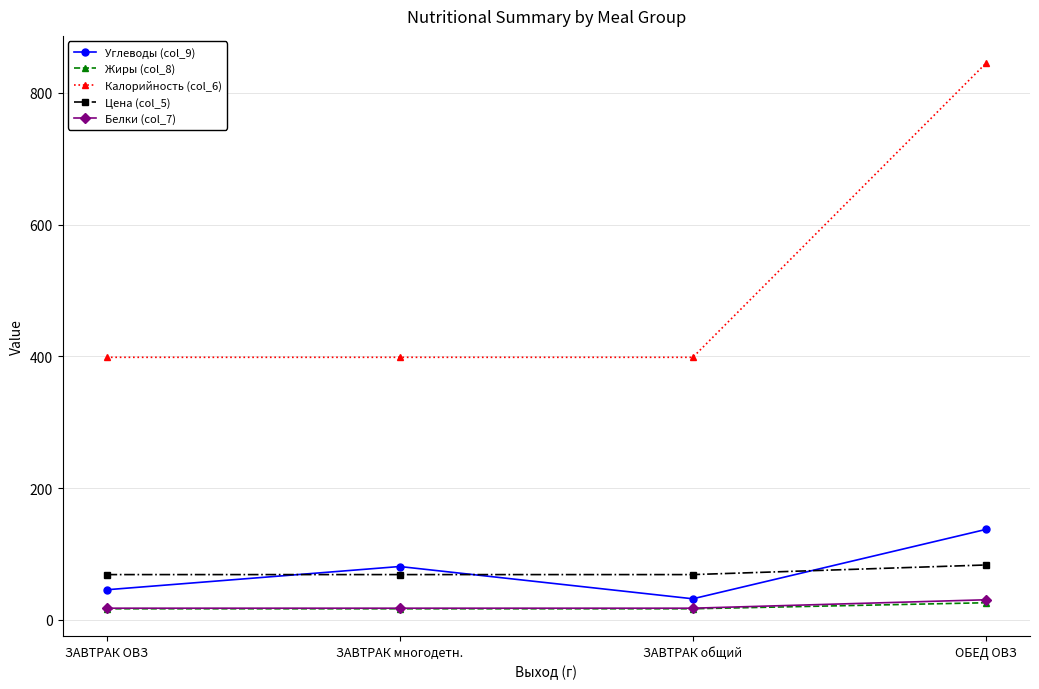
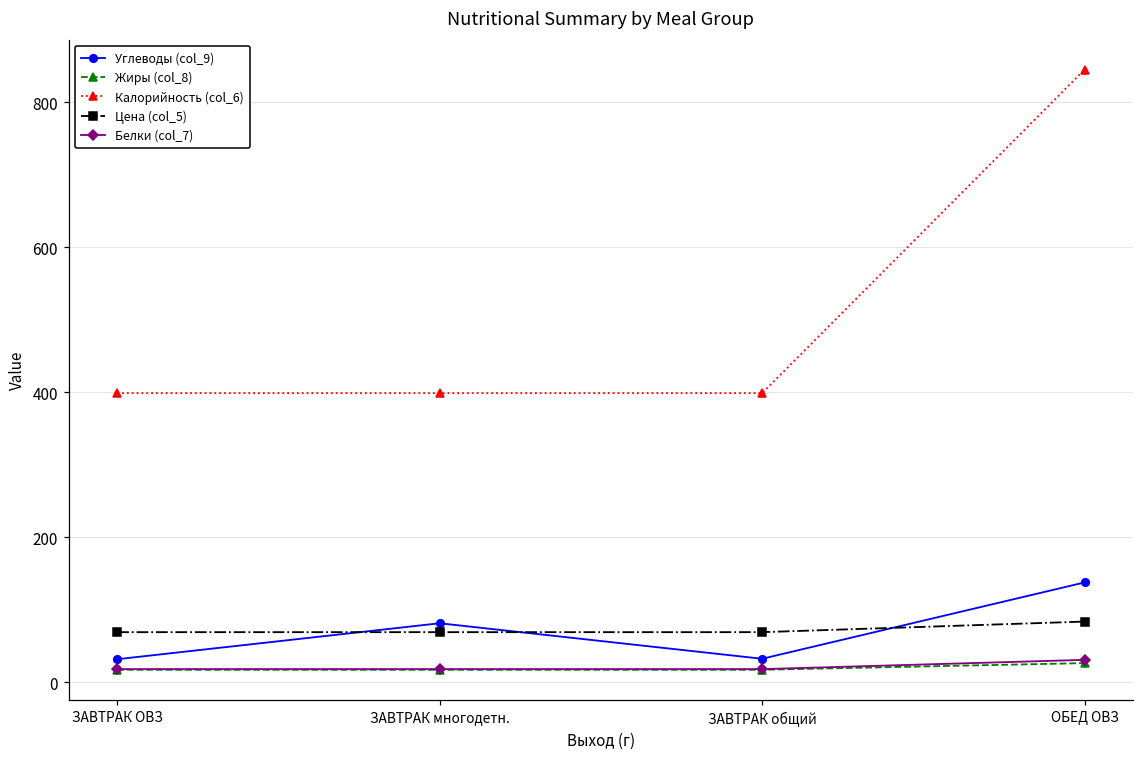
  {
    "Углеводы (col_9)": {
-     "ЗАВТРАК ОВЗ": 50,
+     "ЗАВТРАК ОВЗ": 30,
      "ЗАВТРАК многодетн.": 80,
      "ЗАВТРАК общий": 30,
      "ОБЕД ОВЗ": 140
    },
    "Жиры (col_8)": {
      "ОБЕД ОВЗ": 30
    },
    "Калорийность (col_6)": {
      "ЗАВТРАК ОВЗ": 400,
      "ЗАВТРАК многодетн.": 400,
      "ЗАВТРАК общий": 400,
      "ОБЕД ОВЗ": 840
    },
    "Цена (col_5)": {
      "ЗАВТРАК ОВЗ": 70,
      "ЗАВТРАК многодетн.": 70,
      "ЗАВТРАК общий": 70,
      "ОБЕД ОВЗ": 80
    },
    "Белки (col_7)": {
      "ОБЕД ОВЗ": 30
    }
  }
